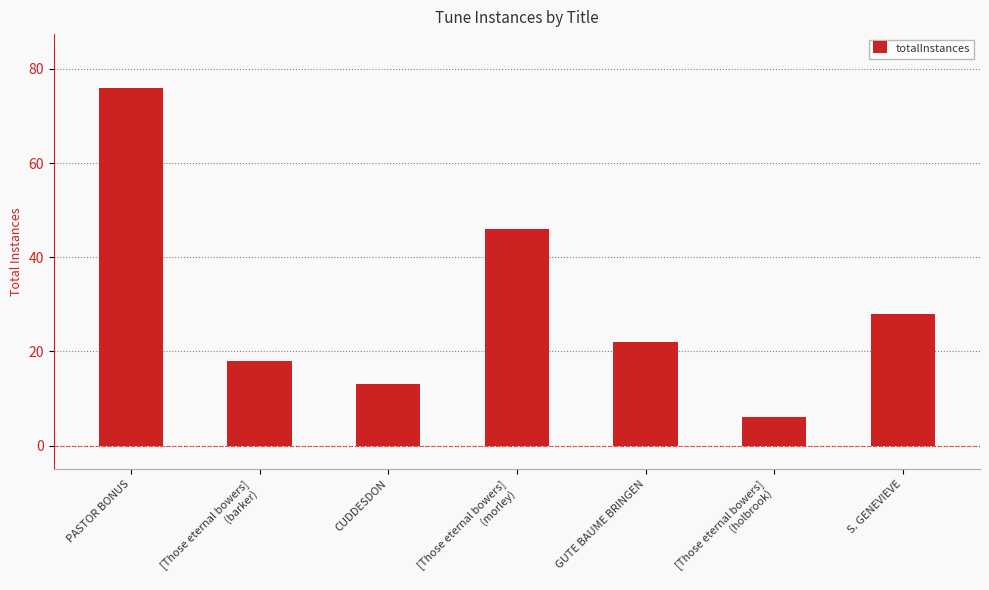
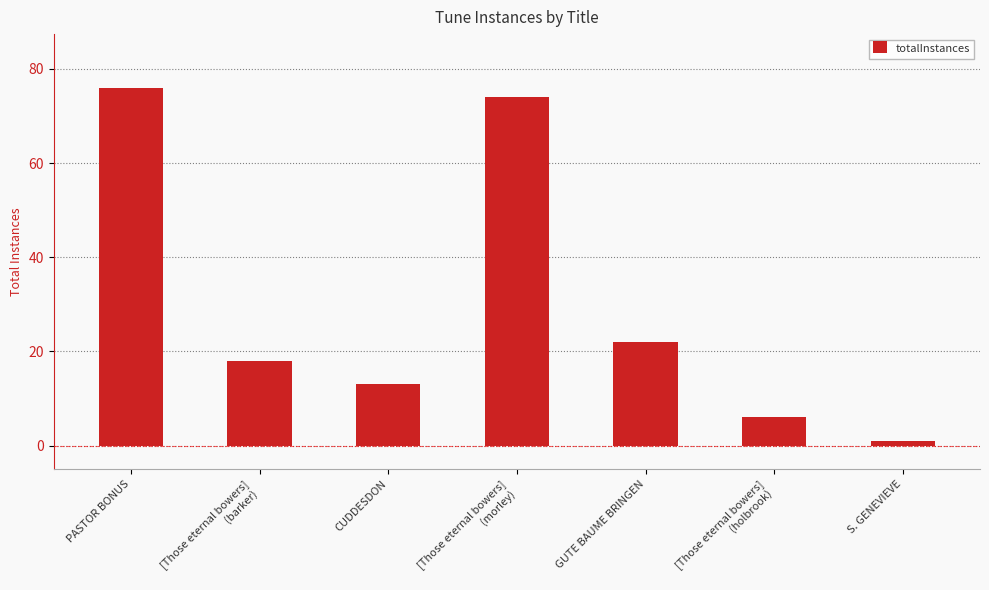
  {
    "PASTOR BONUS": 76,
    "[Those eternal bowers] (barker)": 18,
    "CUDDESDON": 13,
-   "[Those eternal bowers] (morley)": 46,
+   "[Those eternal bowers] (morley)": 74,
    "GUTE BAUME BRINGEN": 22,
    "[Those eternal bowers] (holbrook)": 6,
-   "S. GENEVIEVE": 28
+   "S. GENEVIEVE": 1
  }
